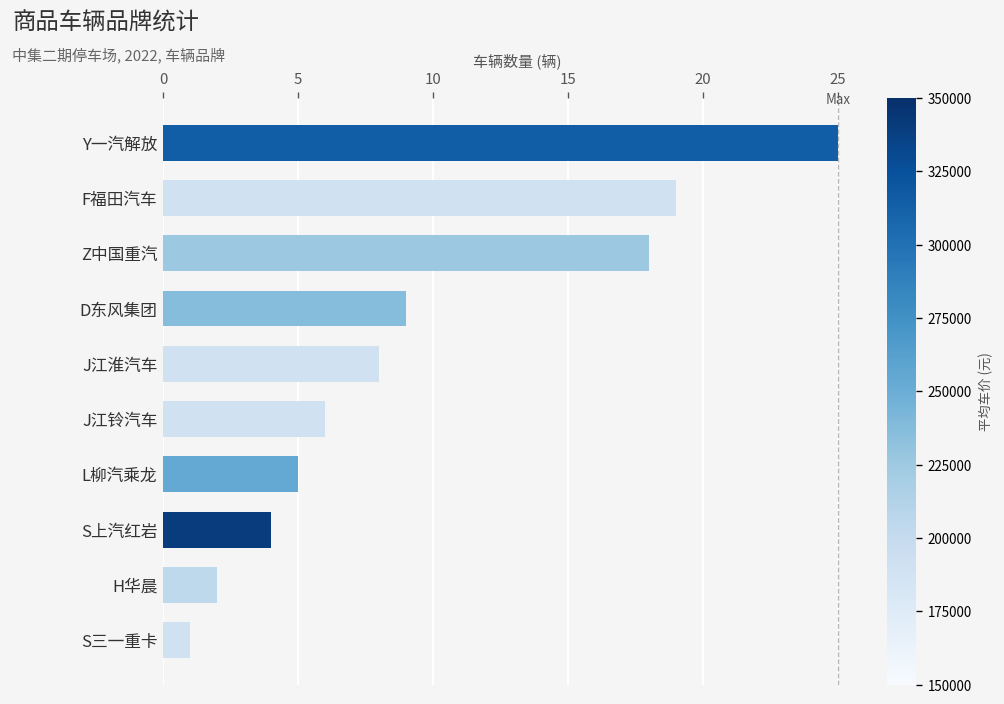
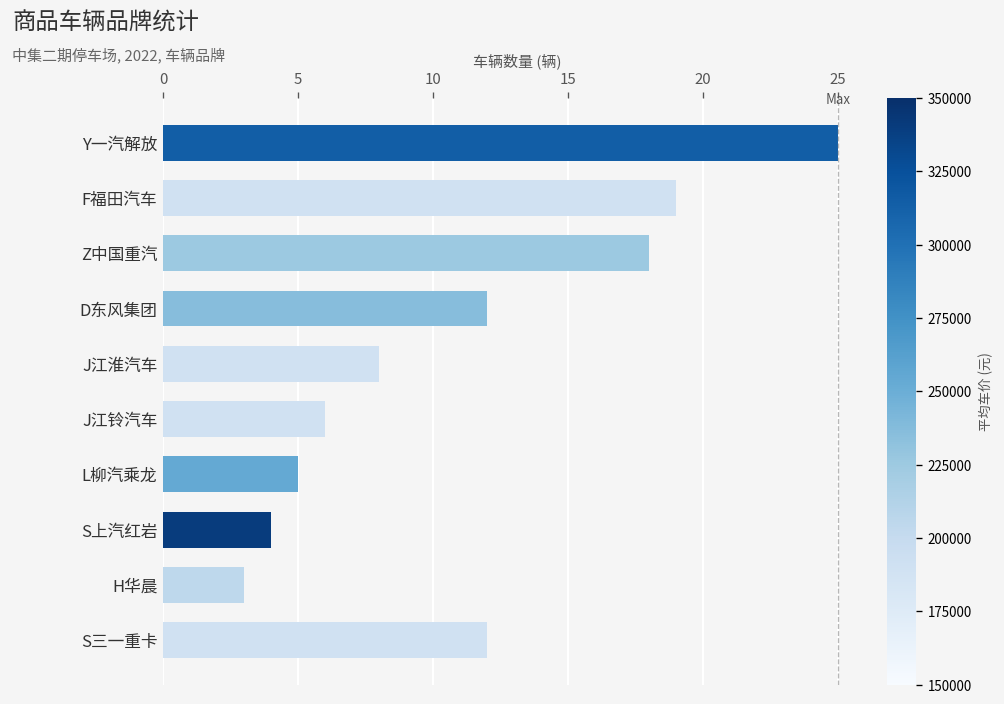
  {
    "Y一汽解放": 25,
    "F福田汽车": 19,
    "Z中国重汽": 18,
-   "D东风集团": 9,
+   "D东风集团": 12,
    "J江淮汽车": 8,
    "J江铃汽车": 6,
    "L柳汽乘龙": 5,
    "S上汽红岩": 4,
-   "H华晨": 2,
-   "S三一重卡": 1
+   "H华晨": 3,
+   "S三一重卡": 12
  }
